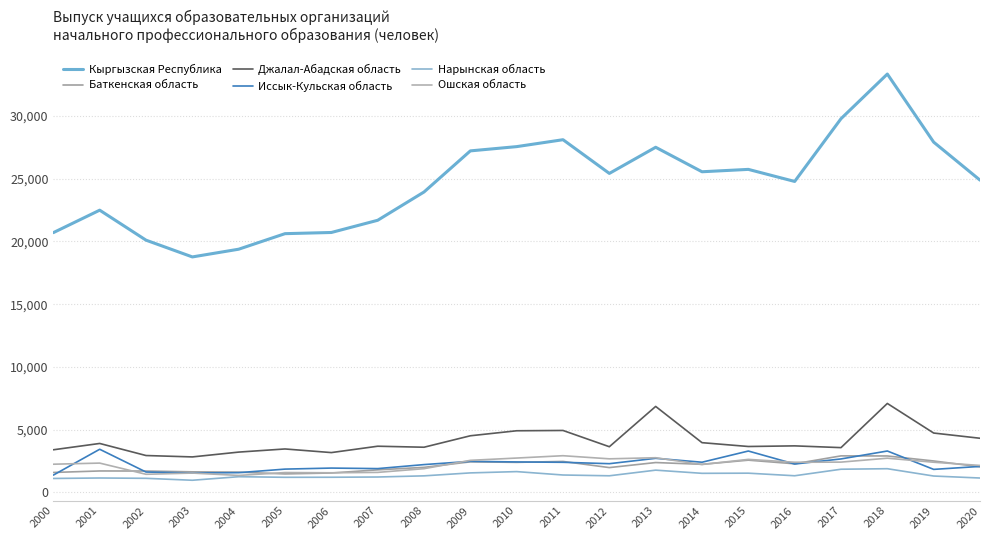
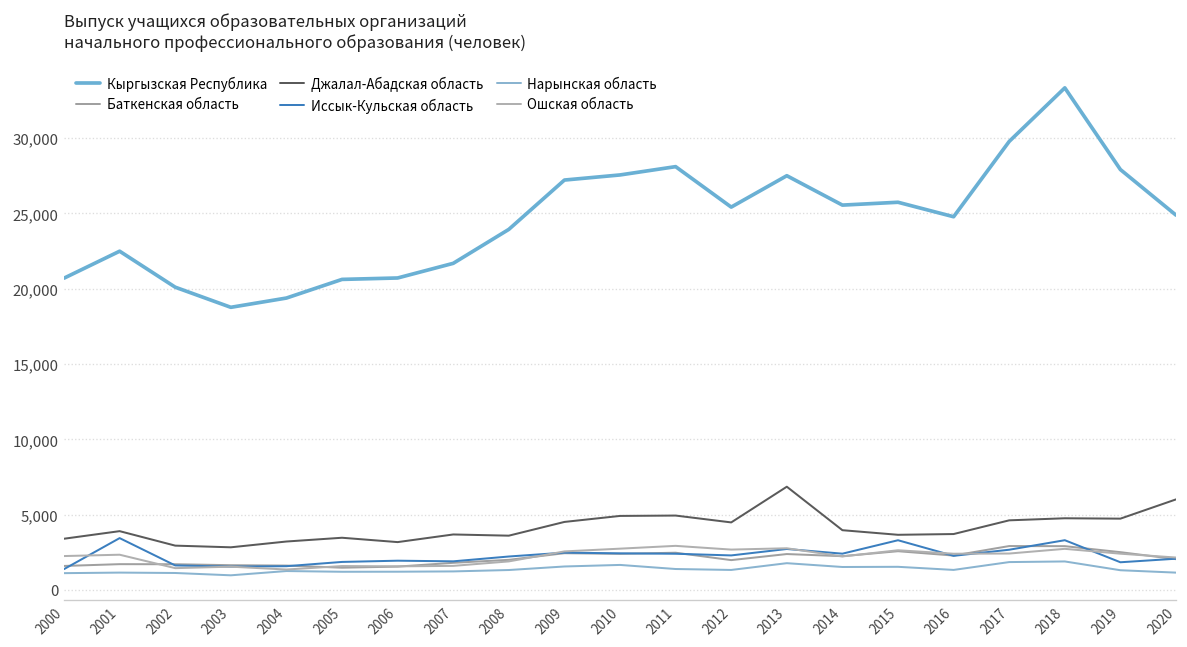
  {
    "Джалал-Абадская область": {
      "2000": "3,400",
      "2001": "3,900",
      "2002": "2,900",
      "2003": "2,800",
      "2004": "3,200",
      "2005": "3,500",
      "2006": "3,200",
      "2007": "3,700",
      "2008": "3,600",
      "2009": "4,500",
      "2010": "4,900",
      "2011": "4,900",
-     "2012": "3,600",
+     "2012": "4,500",
      "2013": "6,900",
      "2014": "4,000",
      "2015": "3,700",
      "2016": "3,700",
-     "2017": "3,600",
-     "2018": "7,100",
+     "2017": "4,600",
+     "2018": "4,800",
      "2019": "4,700",
-     "2020": "4,300"
+     "2020": "6,000"
    },
    "Иссык-Кульская область": {
      "2000": "1,400",
      "2001": "3,400",
      "2005": "1,900",
      "2006": "1,900",
      "2008": "2,200",
      "2012": "2,300",
      "2015": "3,300",
      "2017": "2,700",
      "2018": "3,300",
      "2019": "1,800"
    }
  }
